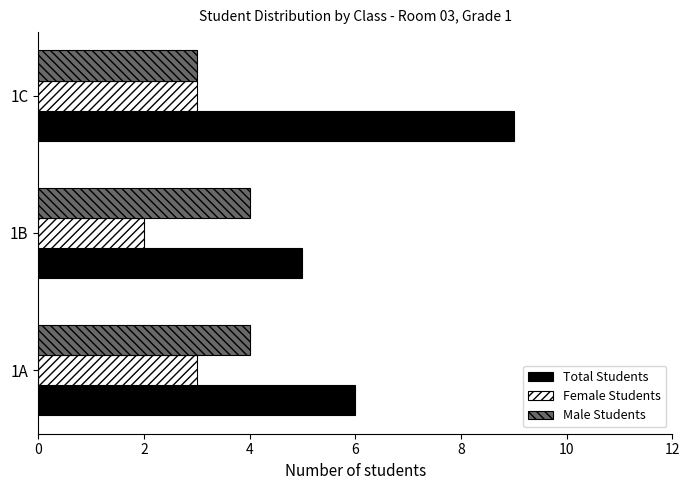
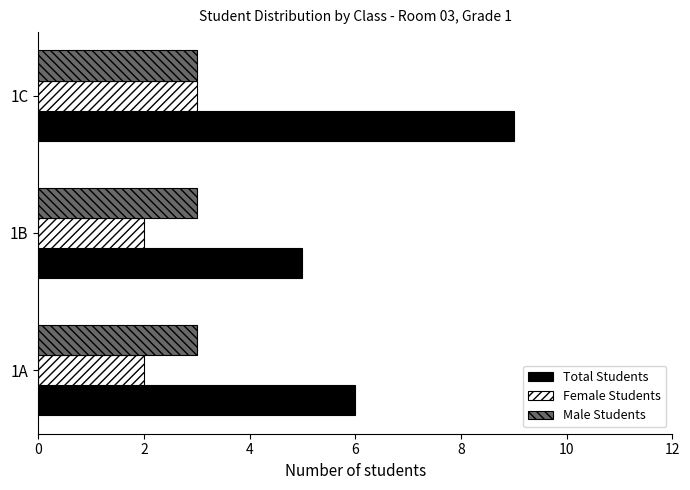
  {
    "Total Students": {
      "1C": 9,
      "1B": 5,
      "1A": 6
    },
    "Female Students": {
      "1C": 3,
      "1B": 2,
-     "1A": 3
+     "1A": 2
    },
    "Male Students": {
      "1C": 3,
-     "1B": 4,
-     "1A": 4
+     "1B": 3,
+     "1A": 3
    }
  }
